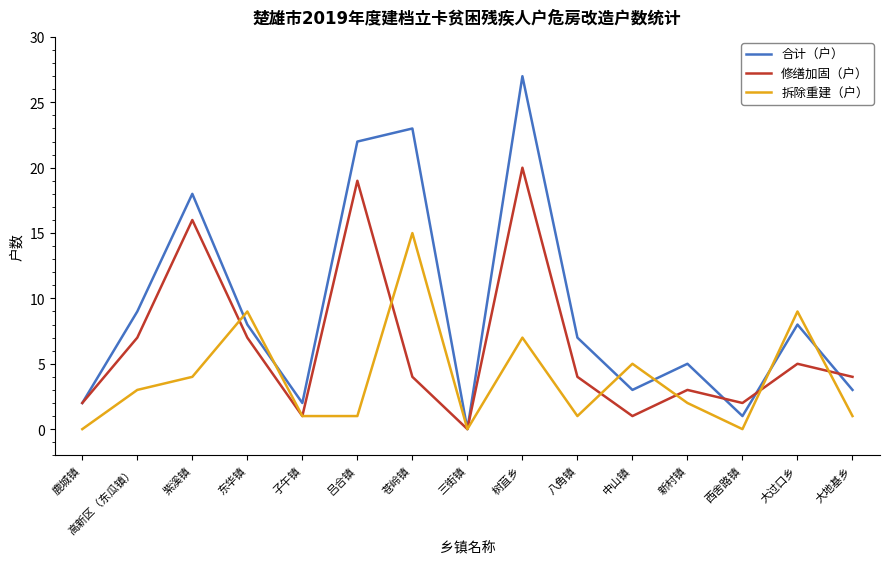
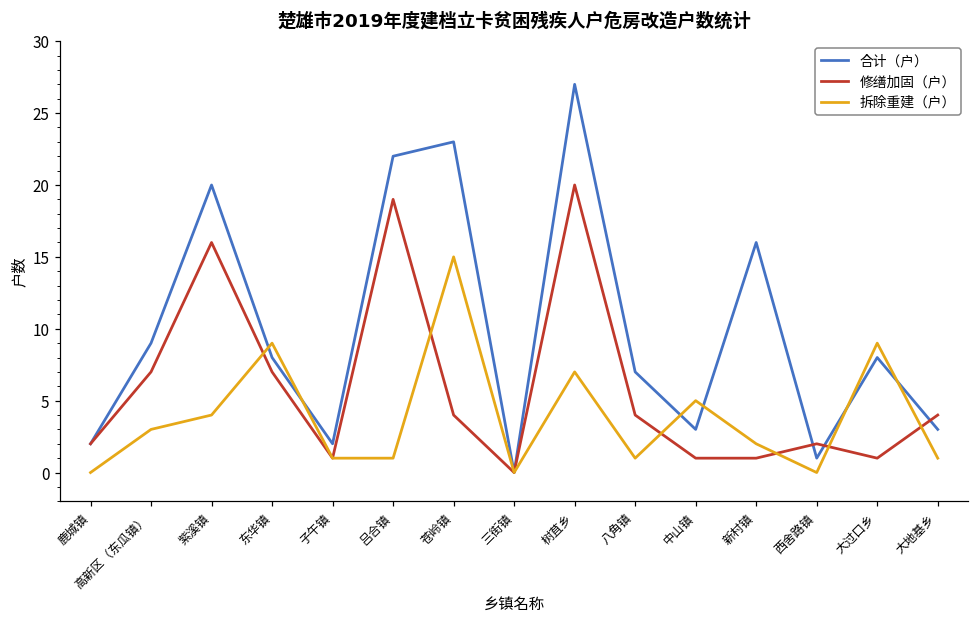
  {
    "合计（户）": {
      "高新区（东瓜镇）": 9,
-     "紫溪镇": 18,
+     "紫溪镇": 20,
      "东华镇": 8,
      "子午镇": 2,
      "吕合镇": 22,
      "苍岭镇": 23,
      "树苴乡": 27,
      "八角镇": 7,
      "中山镇": 3,
-     "新村镇": 5,
+     "新村镇": 16,
      "西舍路镇": 1,
      "大过口乡": 8,
      "大地基乡": 3
    },
    "修缮加固（户）": {
      "高新区（东瓜镇）": 7,
      "紫溪镇": 16,
      "东华镇": 7,
      "吕合镇": 19,
      "苍岭镇": 4,
      "树苴乡": 20,
      "八角镇": 4,
      "中山镇": 1,
-     "新村镇": 3,
+     "新村镇": 1,
      "西舍路镇": 2,
-     "大过口乡": 5,
+     "大过口乡": 1,
      "大地基乡": 4
    },
    "拆除重建（户）": {
      "鹿城镇": 0,
      "高新区（东瓜镇）": 3,
      "紫溪镇": 4,
      "东华镇": 9,
      "吕合镇": 1,
      "苍岭镇": 15,
      "树苴乡": 7,
      "八角镇": 1,
      "中山镇": 5,
      "新村镇": 2,
      "西舍路镇": 0,
      "大过口乡": 9,
      "大地基乡": 1
    }
  }
